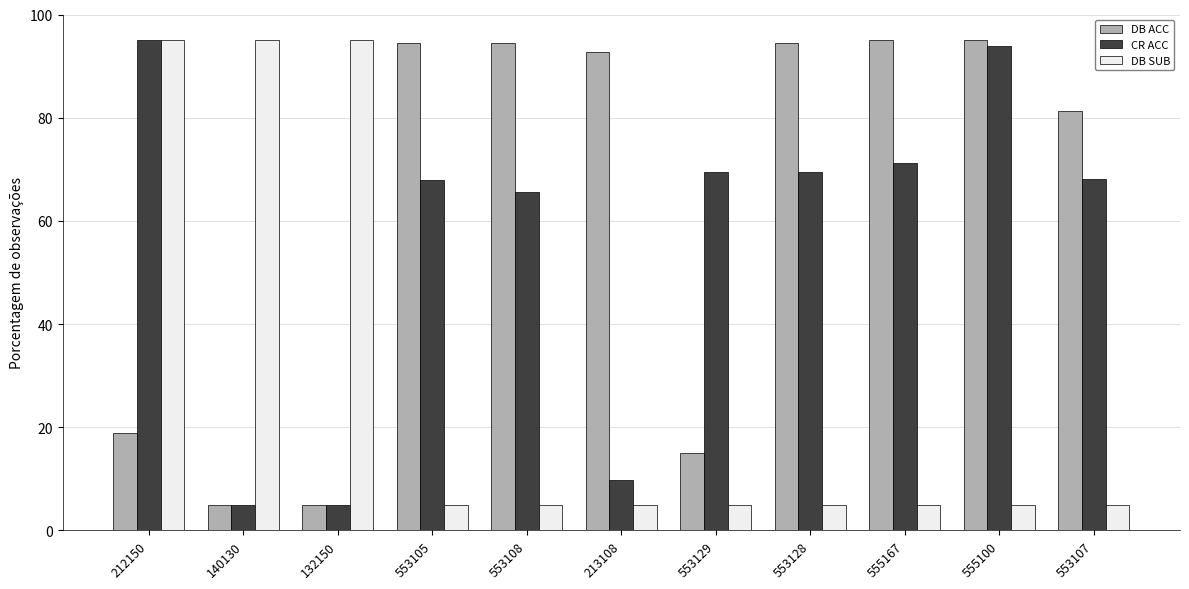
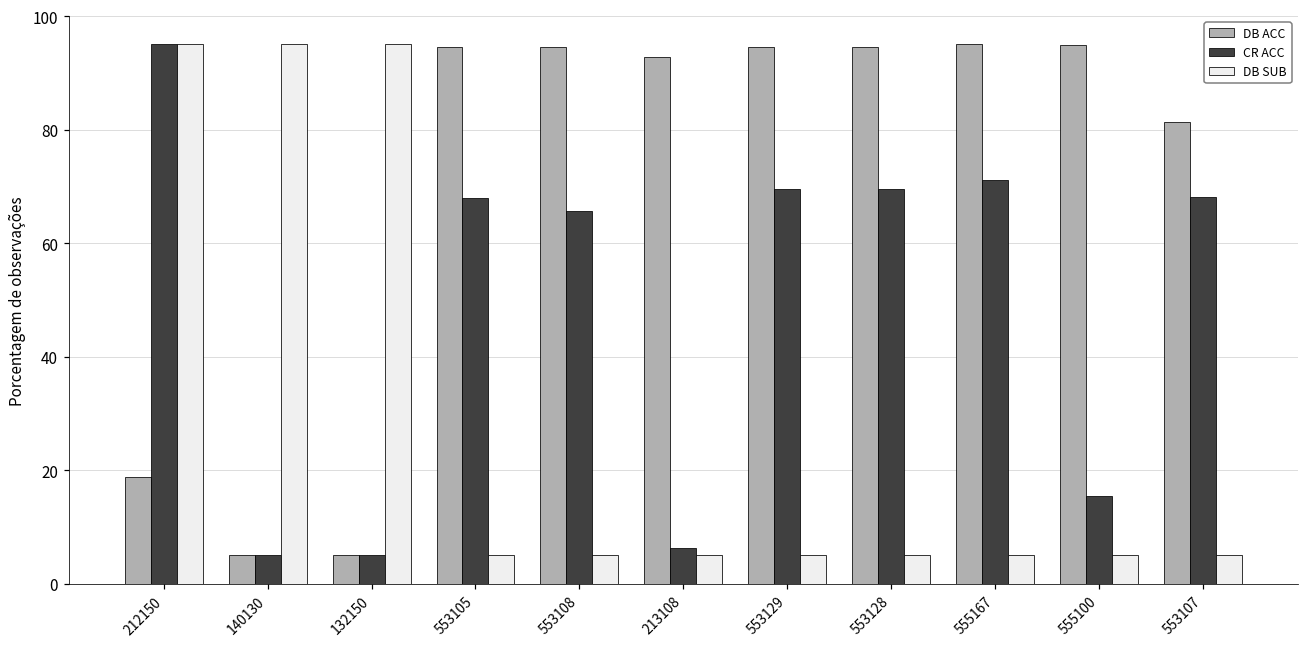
  {
    "DB ACC": {
      "212150": 19,
      "140130": 5,
      "132150": 5,
      "553105": 95,
      "553108": 95,
      "213108": 93,
-     "553129": 15,
+     "553129": 95,
      "553128": 95,
      "555167": 95,
      "555100": 95,
      "553107": 81
    },
    "CR ACC": {
      "212150": 95,
      "140130": 5,
      "132150": 5,
      "553105": 68,
      "553108": 66,
-     "213108": 10,
+     "213108": 6,
      "553129": 70,
      "553128": 69,
      "555167": 71,
-     "555100": 94,
+     "555100": 15,
      "553107": 68
    },
    "DB SUB": {
      "212150": 95,
      "140130": 95,
      "132150": 95,
      "553105": 5,
      "553108": 5,
      "213108": 5,
      "553129": 5,
      "553128": 5,
      "555167": 5,
      "555100": 5,
      "553107": 5
    }
  }
